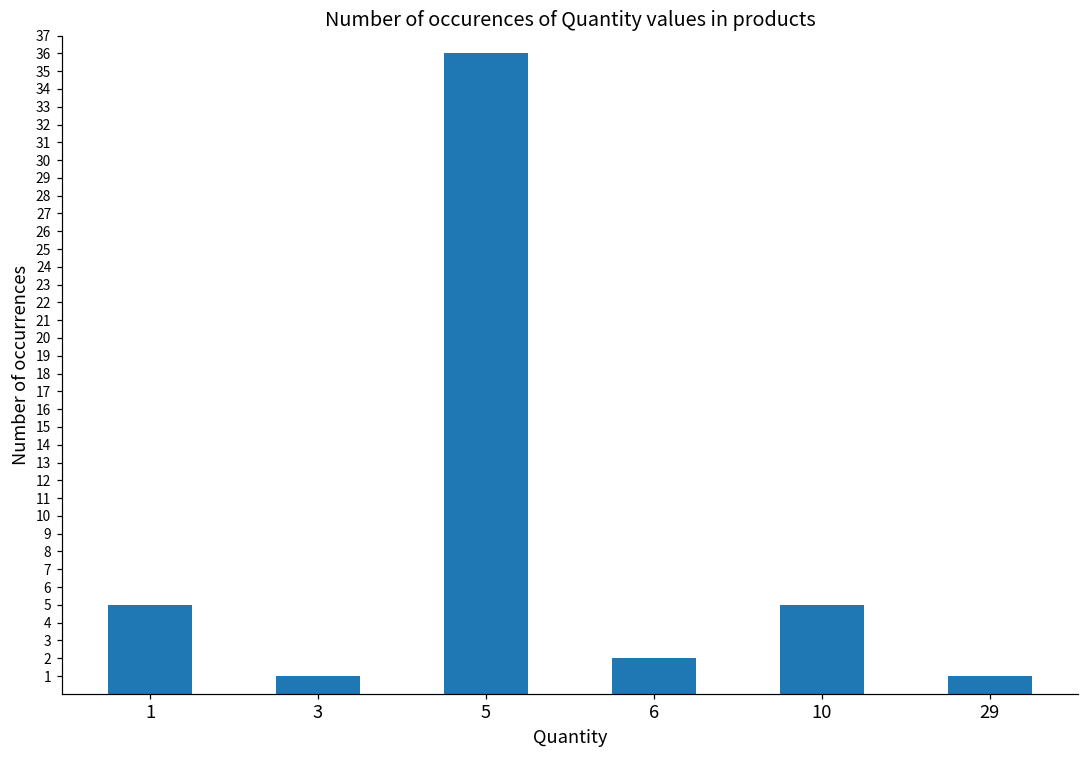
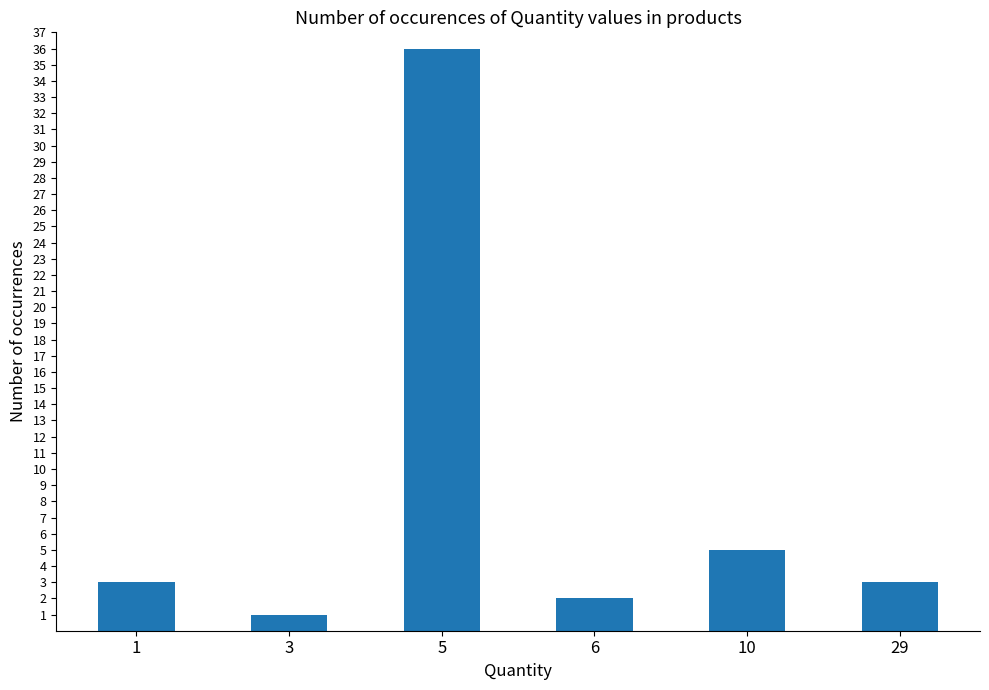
  {
-   "1": 5,
+   "1": 3,
    "3": 1,
    "5": 36,
    "6": 2,
    "10": 5,
-   "29": 1
+   "29": 3
  }
